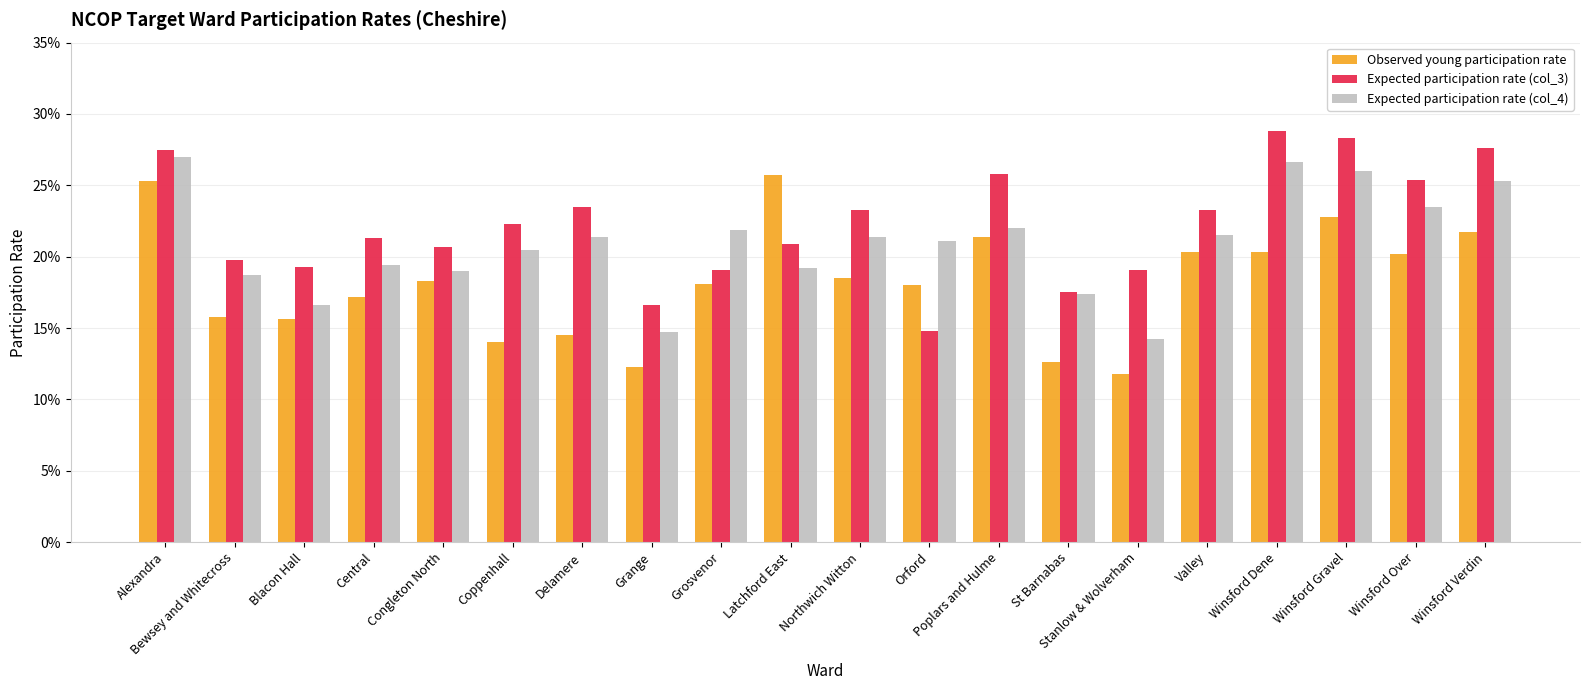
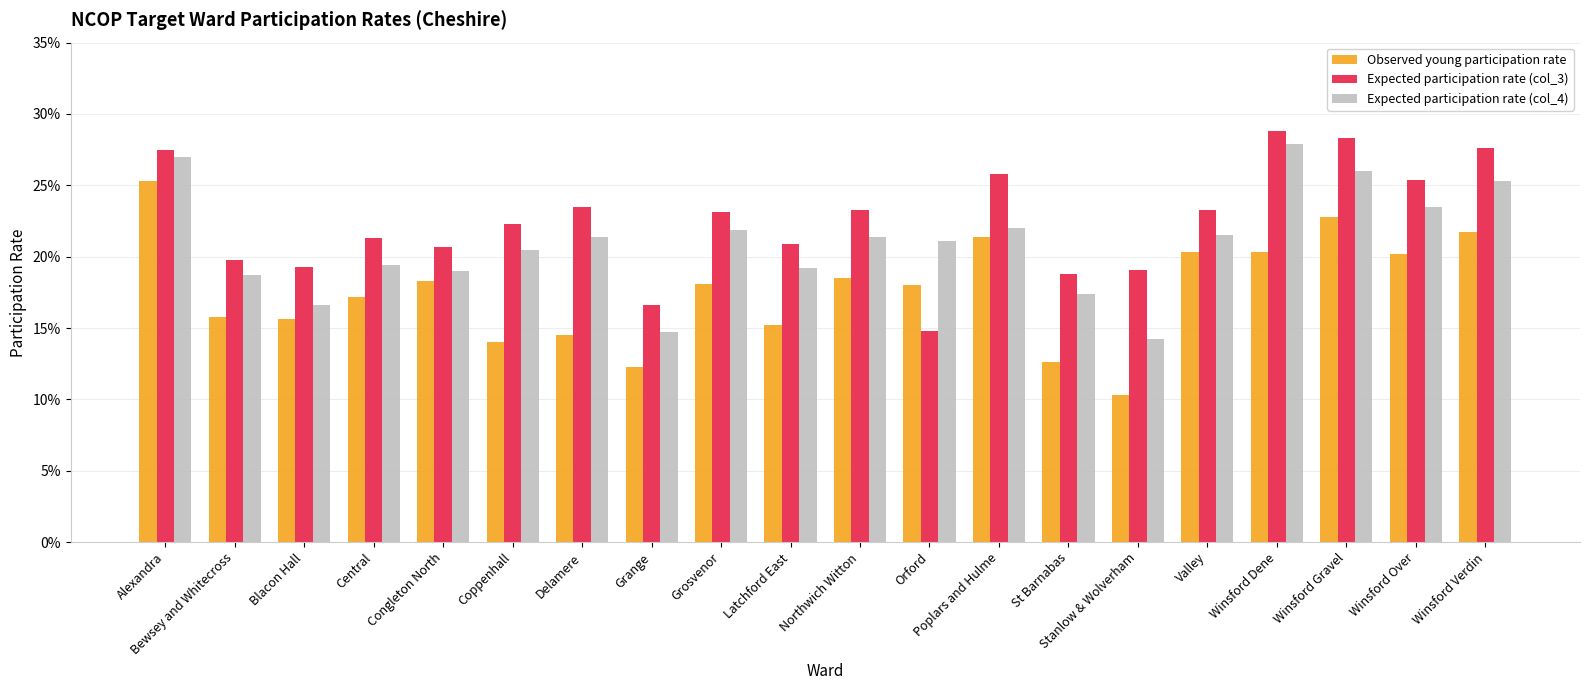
  {
    "Observed young participation rate": {
      "Alexandra": "25.3%",
      "Bewsey and Whitecross": "15.8%",
      "Blacon Hall": "15.6%",
      "Central": "17.2%",
      "Congleton North": "18.3%",
      "Coppenhall": "14.0%",
      "Delamere": "14.5%",
      "Grange": "12.3%",
      "Grosvenor": "18.1%",
-     "Latchford East": "25.7%",
+     "Latchford East": "15.2%",
      "Northwich Witton": "18.5%",
      "Orford": "18.0%",
      "Poplars and Hulme": "21.4%",
      "St Barnabas": "12.6%",
-     "Stanlow & Wolverham": "11.8%",
+     "Stanlow & Wolverham": "10.3%",
      "Valley": "20.3%",
      "Winsford Dene": "20.3%",
      "Winsford Gravel": "22.8%",
      "Winsford Over": "20.2%",
      "Winsford Verdin": "21.7%"
    },
    "Expected participation rate (col_3)": {
      "Alexandra": "27.5%",
      "Bewsey and Whitecross": "19.8%",
      "Blacon Hall": "19.3%",
      "Central": "21.3%",
      "Congleton North": "20.7%",
      "Coppenhall": "22.3%",
      "Delamere": "23.5%",
      "Grange": "16.6%",
-     "Grosvenor": "19.1%",
+     "Grosvenor": "23.1%",
      "Latchford East": "20.9%",
      "Northwich Witton": "23.3%",
      "Orford": "14.8%",
      "Poplars and Hulme": "25.8%",
-     "St Barnabas": "17.5%",
+     "St Barnabas": "18.8%",
      "Stanlow & Wolverham": "19.1%",
      "Valley": "23.3%",
      "Winsford Dene": "28.8%",
      "Winsford Gravel": "28.3%",
      "Winsford Over": "25.4%",
      "Winsford Verdin": "27.6%"
    },
    "Expected participation rate (col_4)": {
      "Alexandra": "27.0%",
      "Bewsey and Whitecross": "18.7%",
      "Blacon Hall": "16.6%",
      "Central": "19.4%",
      "Congleton North": "19.0%",
      "Coppenhall": "20.5%",
      "Delamere": "21.4%",
      "Grange": "14.7%",
      "Grosvenor": "21.9%",
      "Latchford East": "19.2%",
      "Northwich Witton": "21.4%",
      "Orford": "21.1%",
      "Poplars and Hulme": "22.0%",
      "St Barnabas": "17.4%",
      "Stanlow & Wolverham": "14.2%",
      "Valley": "21.5%",
-     "Winsford Dene": "26.6%",
+     "Winsford Dene": "27.9%",
      "Winsford Gravel": "26.0%",
      "Winsford Over": "23.5%",
      "Winsford Verdin": "25.3%"
    }
  }
